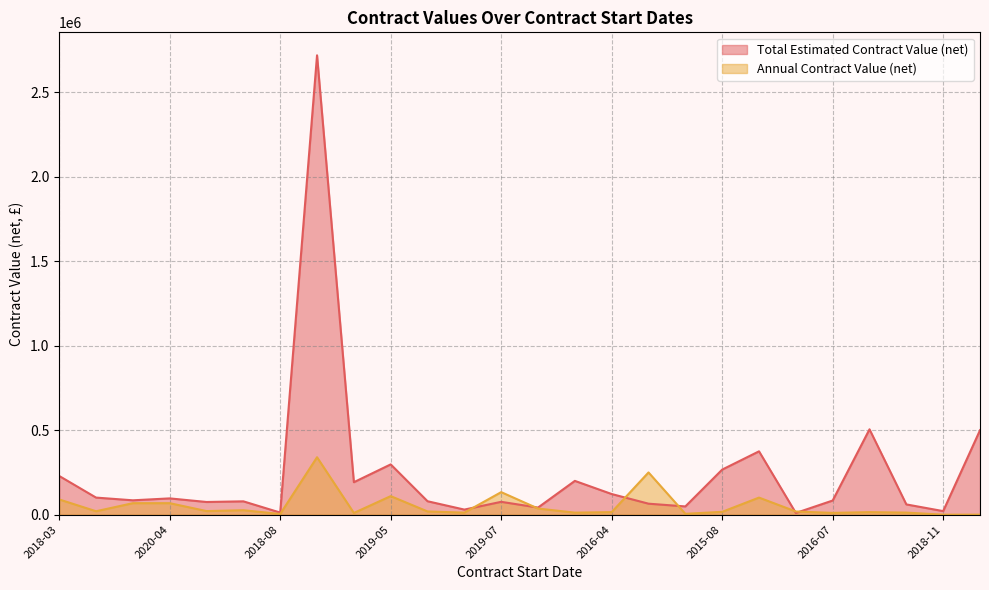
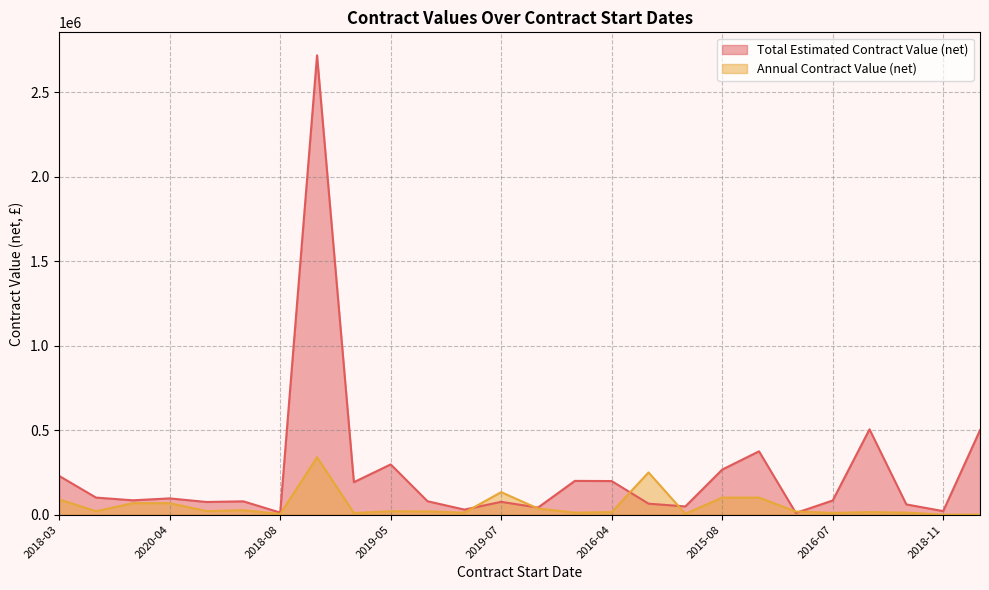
  {
    "Total Estimated Contract Value (net)": {
      "2019-05": 300000,
-     "2016-04": 120000,
+     "2016-04": 200000,
      "2015-08": 270000,
      "2016-07": 80000
    },
    "Annual Contract Value (net)": {
-     "2019-05": 110000,
+     "2019-05": 20000,
      "2016-04": 20000,
-     "2015-08": 20000,
+     "2015-08": 100000,
      "2016-07": 10000
    }
  }
